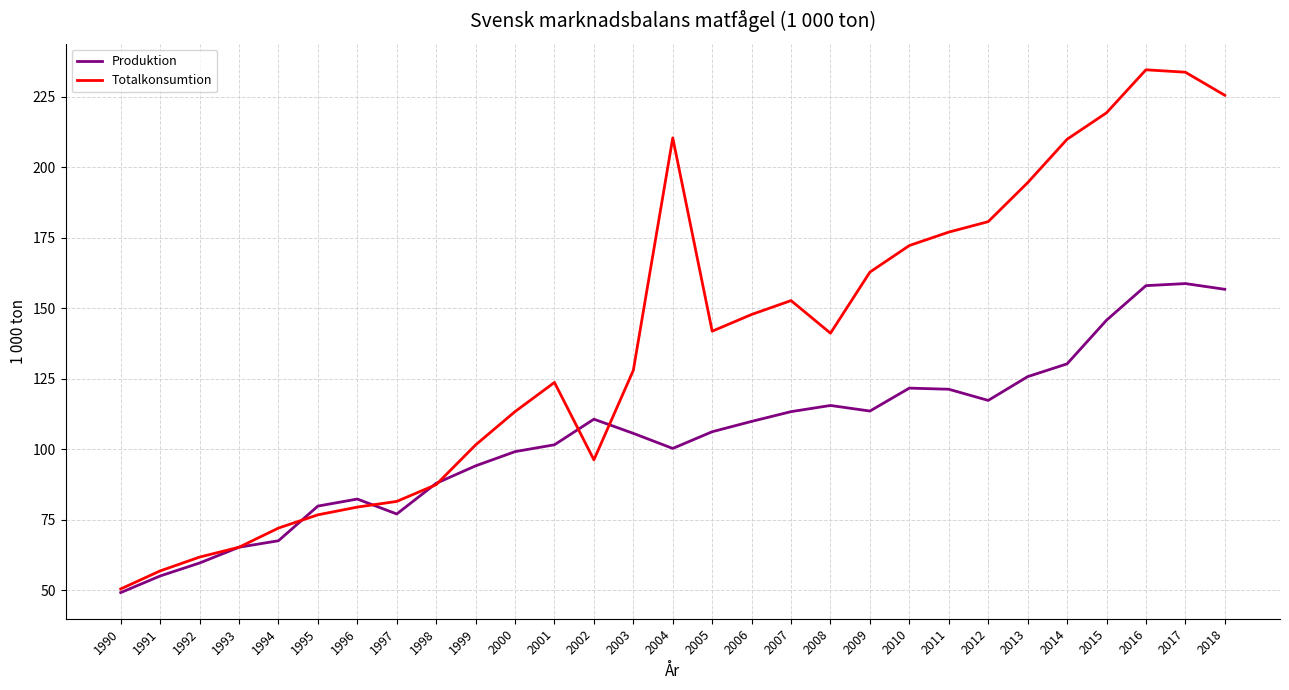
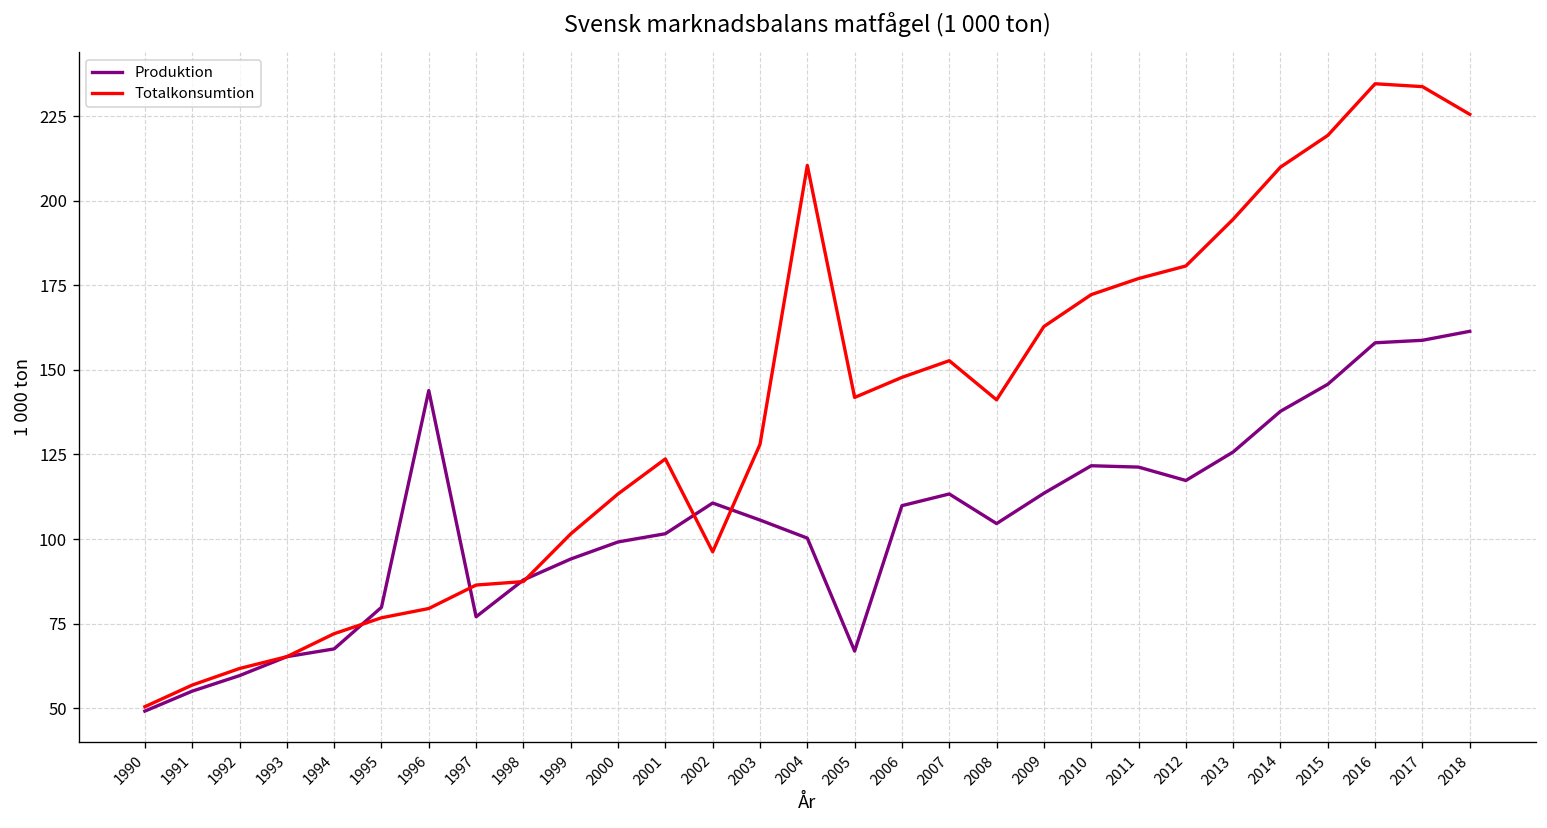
  {
    "Produktion": {
      "1990": 49,
      "1991": 55,
      "1992": 60,
      "1994": 68,
      "1995": 80,
-     "1996": 82,
+     "1996": 144,
      "1997": 77,
      "1999": 94,
      "2000": 99,
      "2001": 102,
      "2002": 111,
      "2003": 106,
      "2004": 100,
-     "2005": 106,
+     "2005": 67,
      "2006": 110,
      "2007": 113,
-     "2008": 116,
+     "2008": 105,
      "2009": 114,
      "2010": 122,
      "2011": 121,
      "2012": 117,
      "2013": 126,
-     "2014": 130,
+     "2014": 138,
      "2015": 146,
      "2016": 158,
      "2017": 159,
-     "2018": 157
+     "2018": 161
    },
    "Totalkonsumtion": {
      "1990": 50,
      "1991": 57,
      "1992": 62,
      "1994": 72,
      "1995": 77,
      "1996": 79,
-     "1997": 81,
+     "1997": 86,
      "1999": 102,
      "2000": 113,
      "2001": 124,
      "2002": 96,
      "2003": 128,
      "2004": 210,
      "2005": 142,
      "2006": 148,
      "2007": 153,
      "2008": 141,
      "2009": 163,
      "2010": 172,
      "2011": 177,
      "2012": 181,
      "2013": 195,
      "2014": 210,
      "2015": 219,
      "2016": 235,
      "2017": 234,
      "2018": 226
    }
  }
